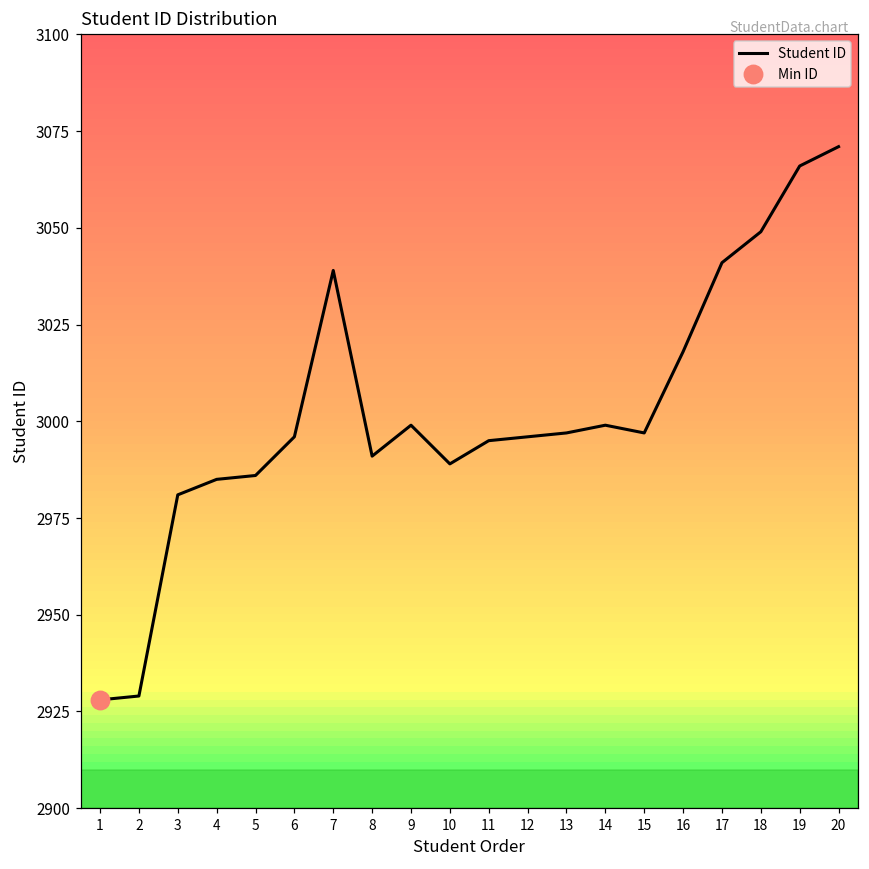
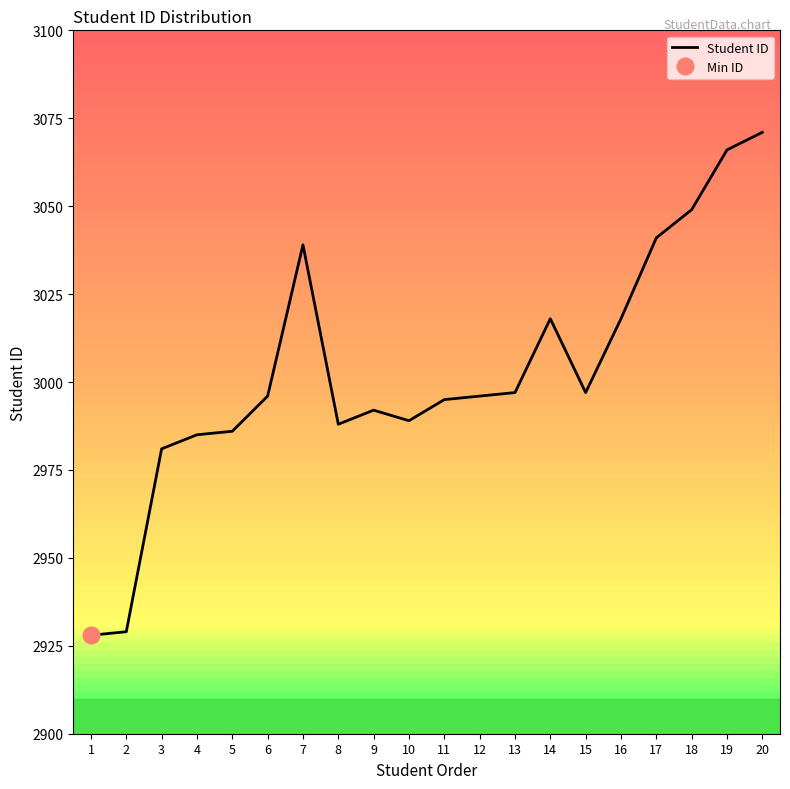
  {
    "Student ID": {
      "2": 2929,
      "3": 2981,
      "4": 2985,
      "5": 2986,
      "6": 2996,
      "7": 3039,
-     "8": 2991,
-     "9": 2999,
+     "8": 2988,
+     "9": 2992,
      "10": 2989,
      "11": 2995,
      "12": 2996,
      "13": 2997,
-     "14": 2999,
+     "14": 3018,
      "15": 2997,
      "16": 3018,
      "17": 3041,
      "18": 3049,
      "19": 3066,
      "20": 3071
    }
  }
